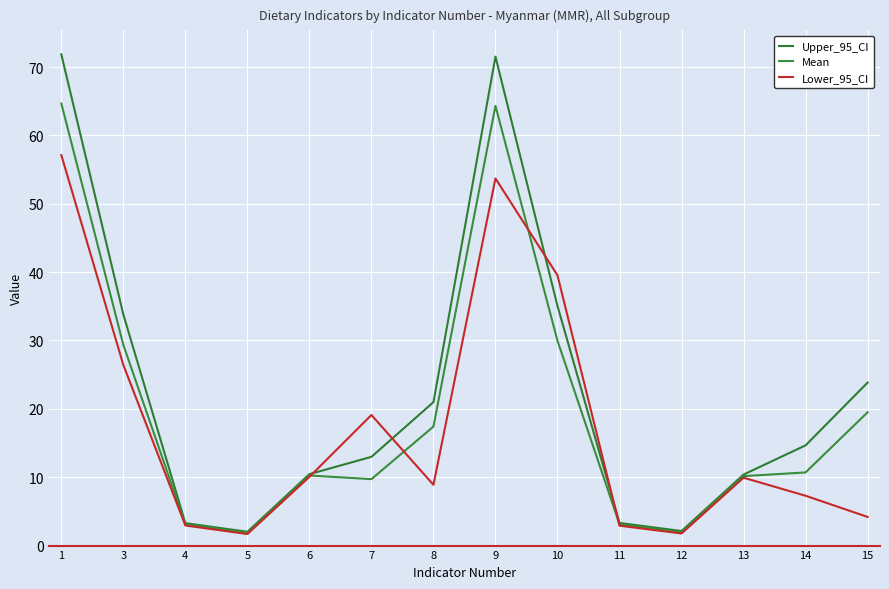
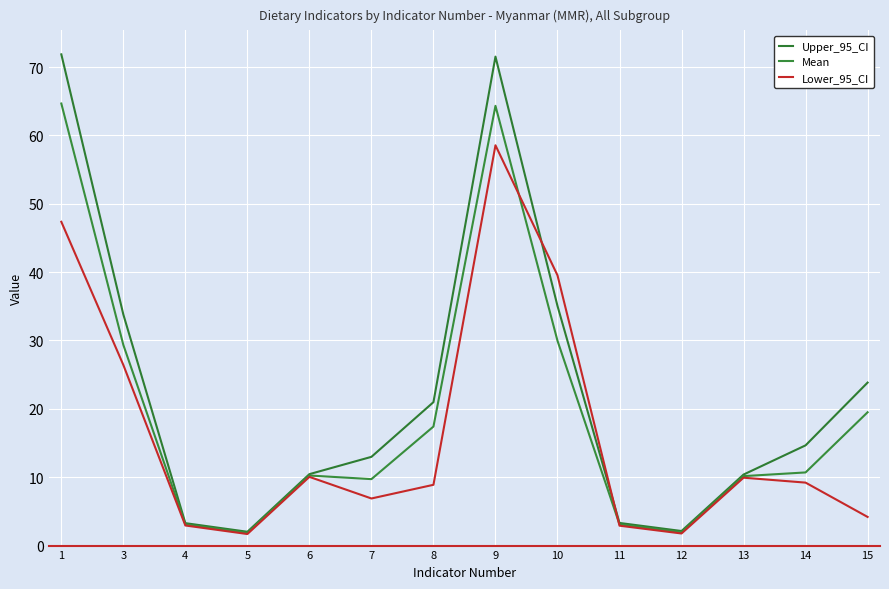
  {
    "Lower_95_CI": {
-     "1": 57,
+     "1": 47,
      "3": 26,
-     "7": 19,
+     "7": 7,
      "8": 9,
-     "9": 54,
+     "9": 59,
      "10": 40,
-     "14": 7,
+     "14": 9,
      "15": 4
    }
  }
